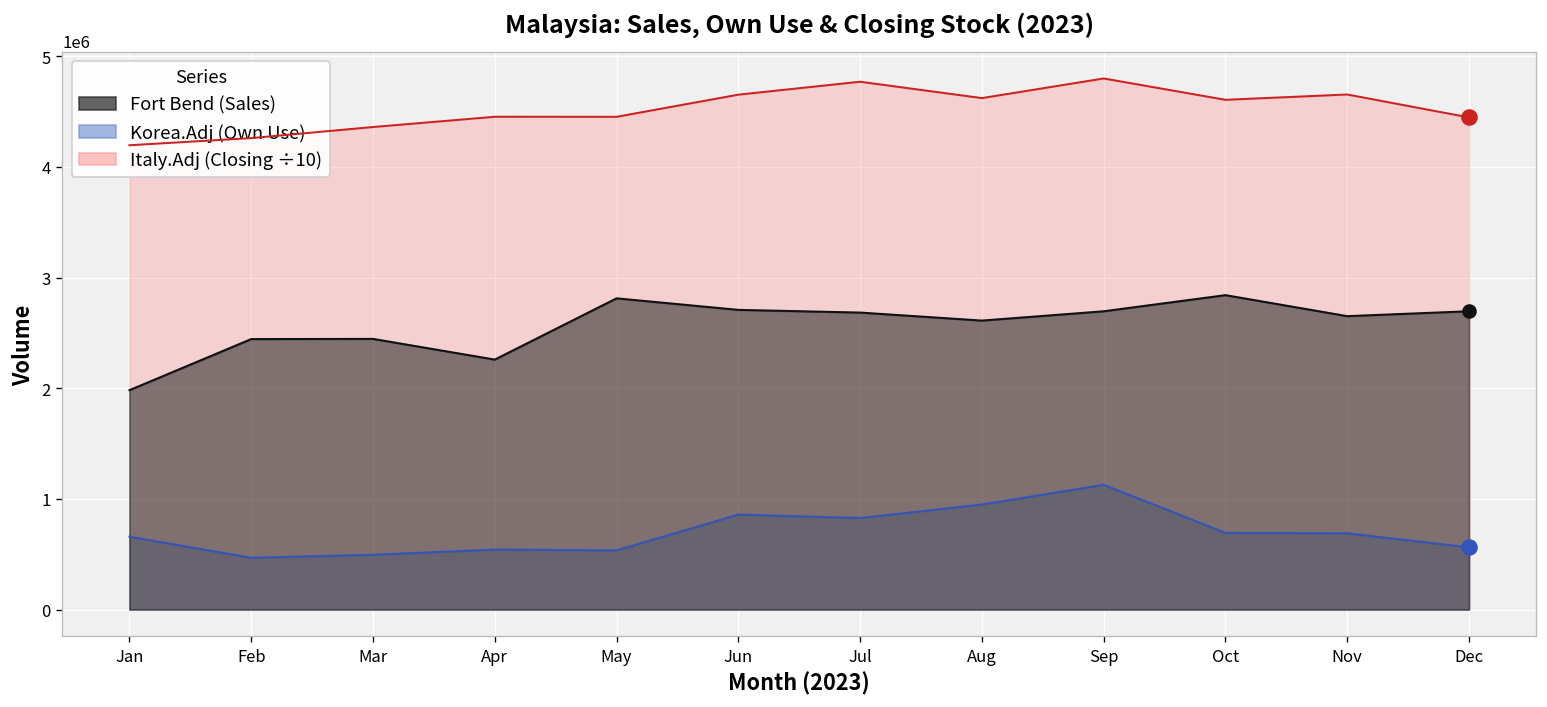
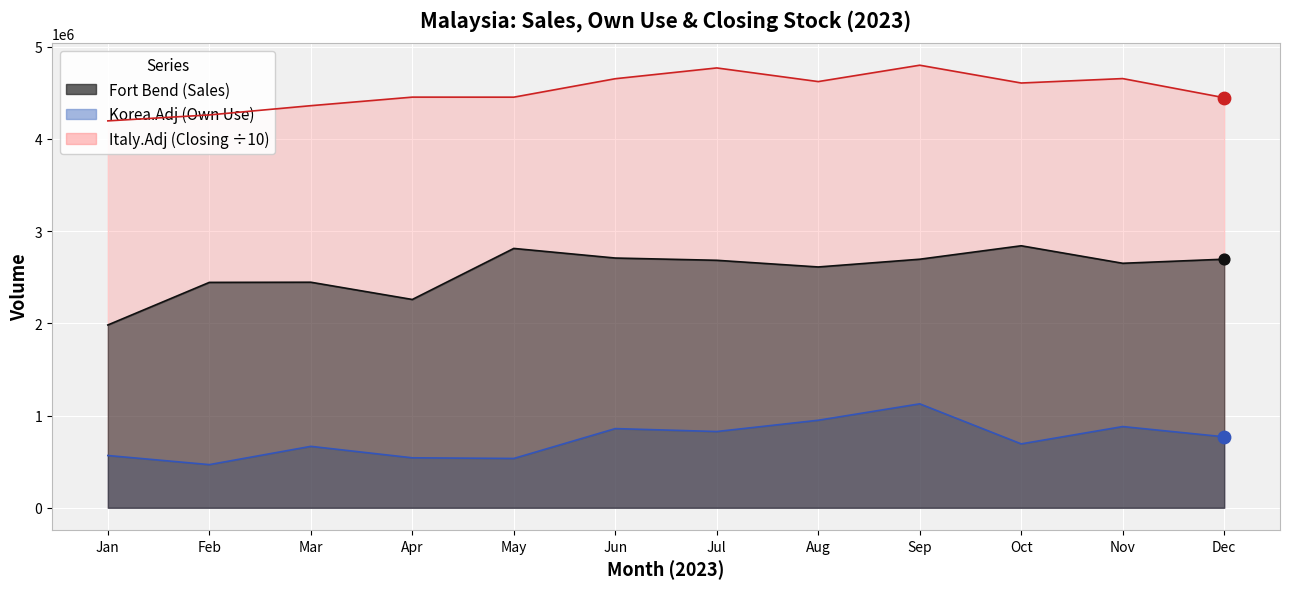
  {
    "Korea.Adj (Own Use)": {
-     "Jan": 700000,
+     "Jan": 600000,
      "Feb": 500000,
-     "Mar": 500000,
+     "Mar": 700000,
      "Apr": 500000,
      "May": 500000,
      "Jun": 900000,
      "Jul": 800000,
      "Aug": 900000,
      "Sep": 1100000,
      "Oct": 700000,
-     "Nov": 700000,
-     "Dec": 600000
+     "Nov": 900000,
+     "Dec": 800000
    }
  }
